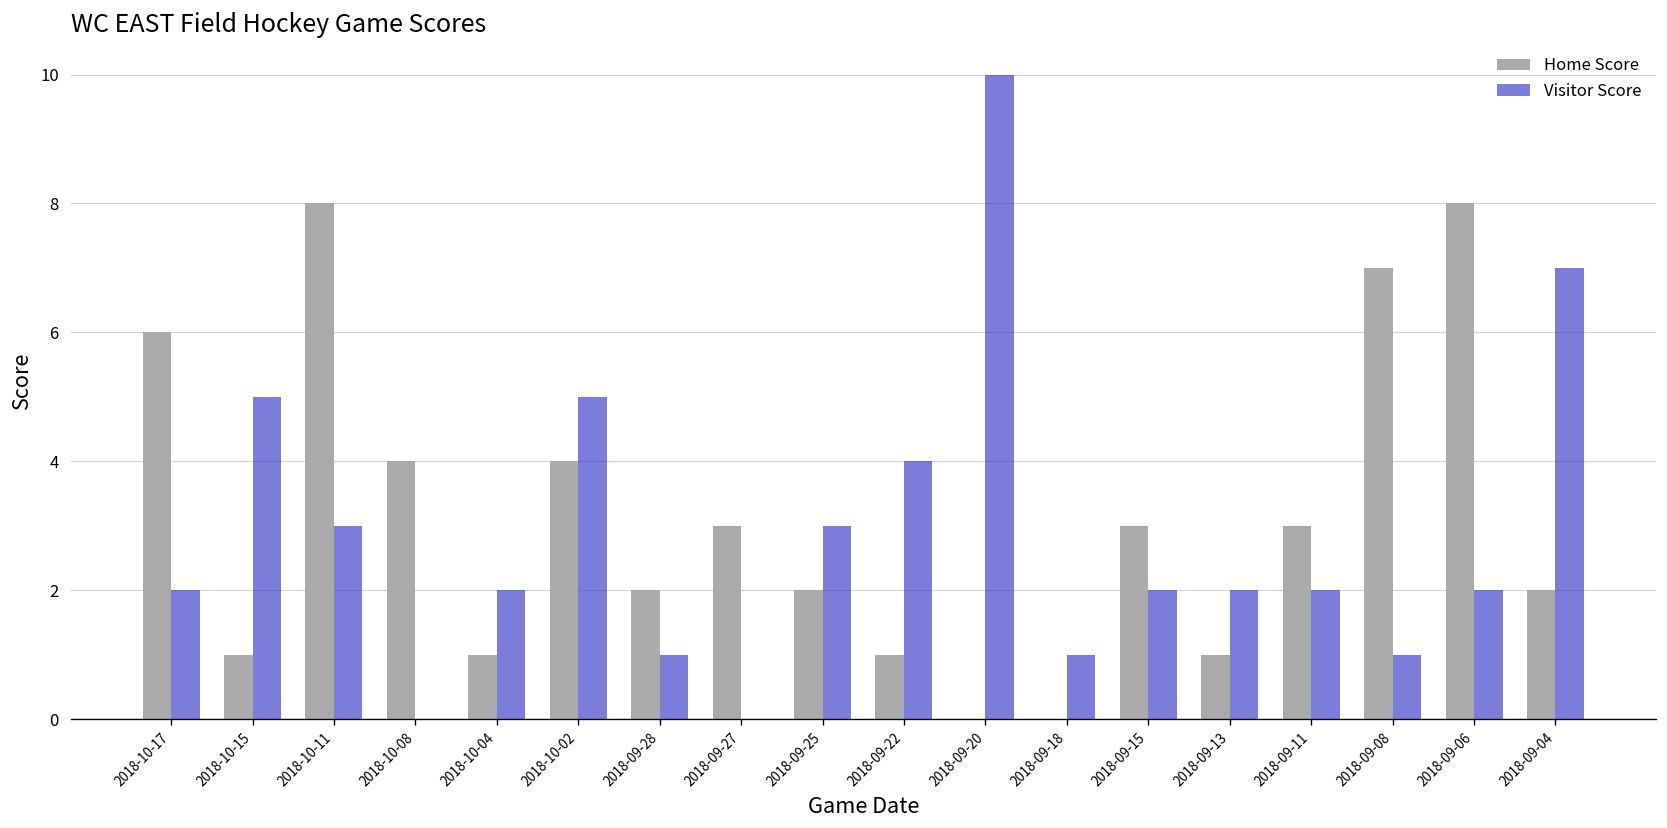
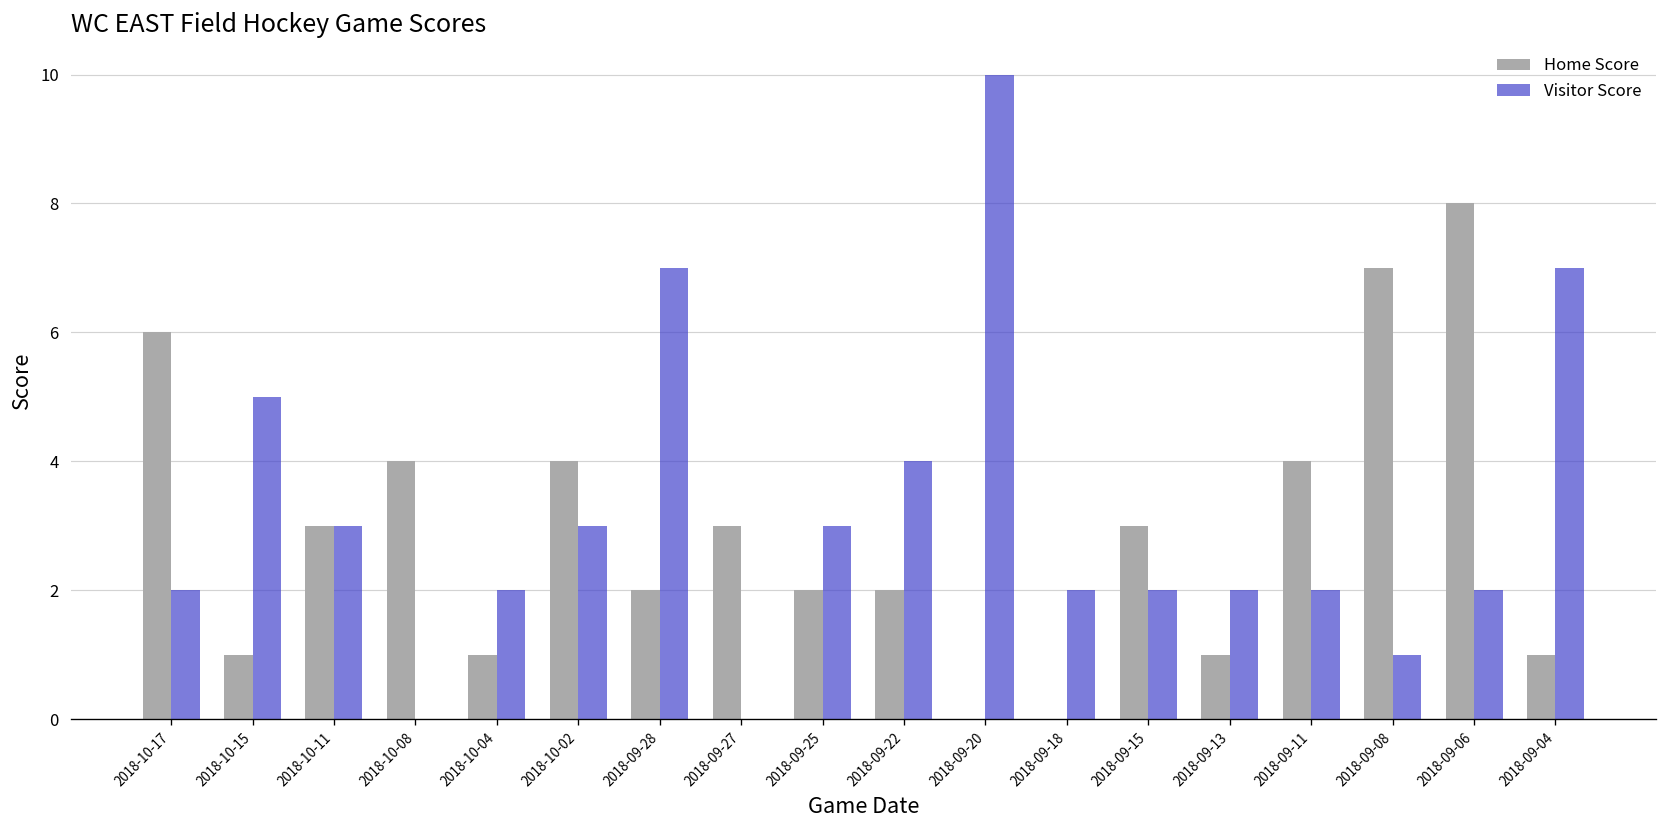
  {
    "Home Score": {
      "2018-10-17": 6,
      "2018-10-15": 1,
-     "2018-10-11": 8,
+     "2018-10-11": 3,
      "2018-10-08": 4,
      "2018-10-04": 1,
      "2018-10-02": 4,
      "2018-09-28": 2,
      "2018-09-27": 3,
      "2018-09-25": 2,
-     "2018-09-22": 1,
+     "2018-09-22": 2,
      "2018-09-20": 0,
      "2018-09-18": 0,
      "2018-09-15": 3,
      "2018-09-13": 1,
-     "2018-09-11": 3,
+     "2018-09-11": 4,
      "2018-09-08": 7,
      "2018-09-06": 8,
-     "2018-09-04": 2
+     "2018-09-04": 1
    },
    "Visitor Score": {
      "2018-10-17": 2,
      "2018-10-15": 5,
      "2018-10-11": 3,
      "2018-10-08": 0,
      "2018-10-04": 2,
-     "2018-10-02": 5,
-     "2018-09-28": 1,
+     "2018-10-02": 3,
+     "2018-09-28": 7,
      "2018-09-27": 0,
      "2018-09-25": 3,
      "2018-09-22": 4,
      "2018-09-20": 10,
-     "2018-09-18": 1,
+     "2018-09-18": 2,
      "2018-09-15": 2,
      "2018-09-13": 2,
      "2018-09-11": 2,
      "2018-09-08": 1,
      "2018-09-06": 2,
      "2018-09-04": 7
    }
  }
